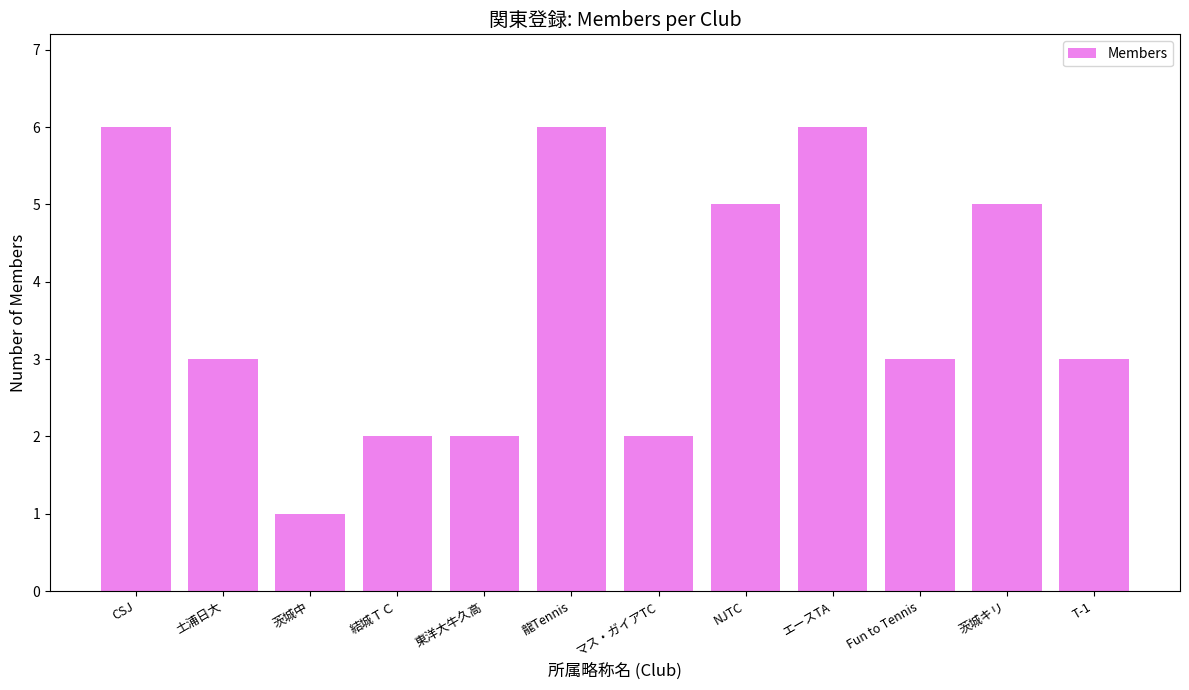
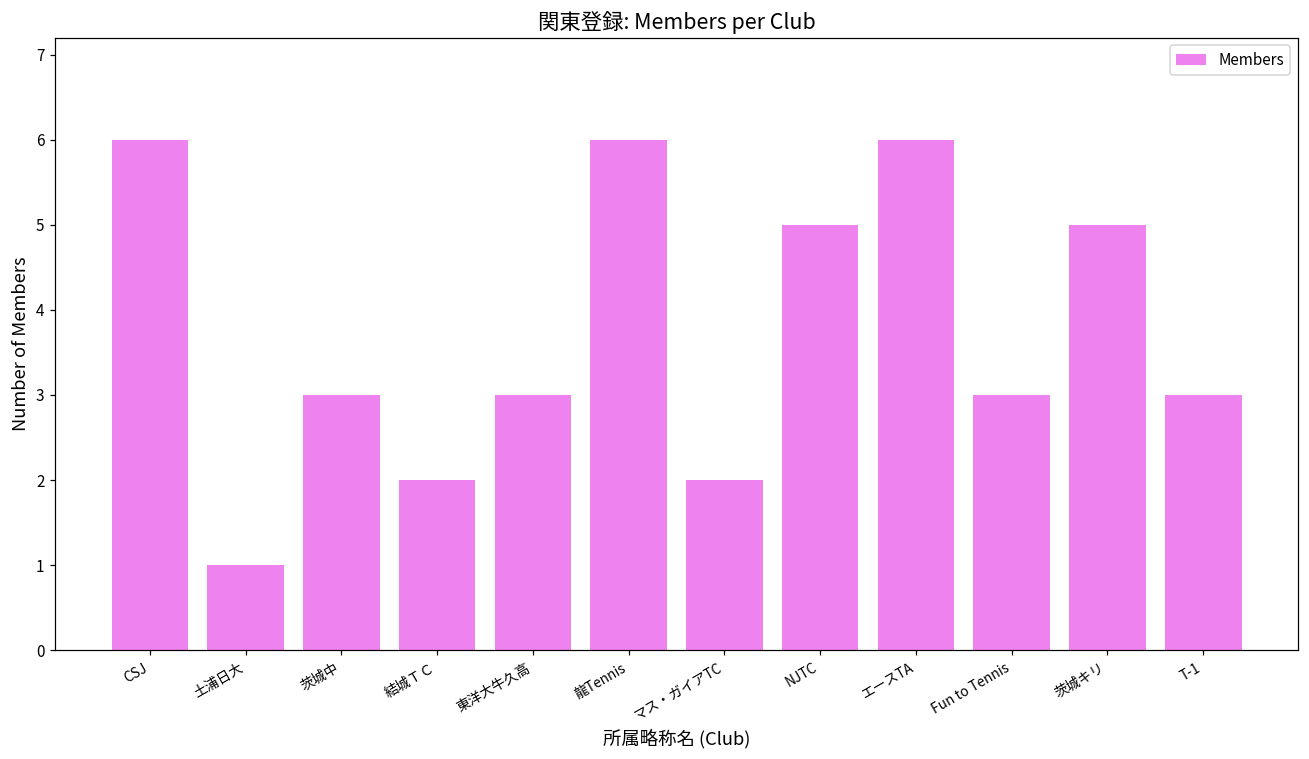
  {
    "CSJ": 6,
-   "土浦日大": 3,
-   "茨城中": 1,
+   "土浦日大": 1,
+   "茨城中": 3,
    "結城ＴＣ": 2,
-   "東洋大牛久高": 2,
+   "東洋大牛久高": 3,
    "龍Tennis": 6,
    "マス・ガイアTC": 2,
    "NJTC": 5,
    "エースTA": 6,
    "Fun to Tennis": 3,
    "茨城キリ": 5,
    "T-1": 3
  }
